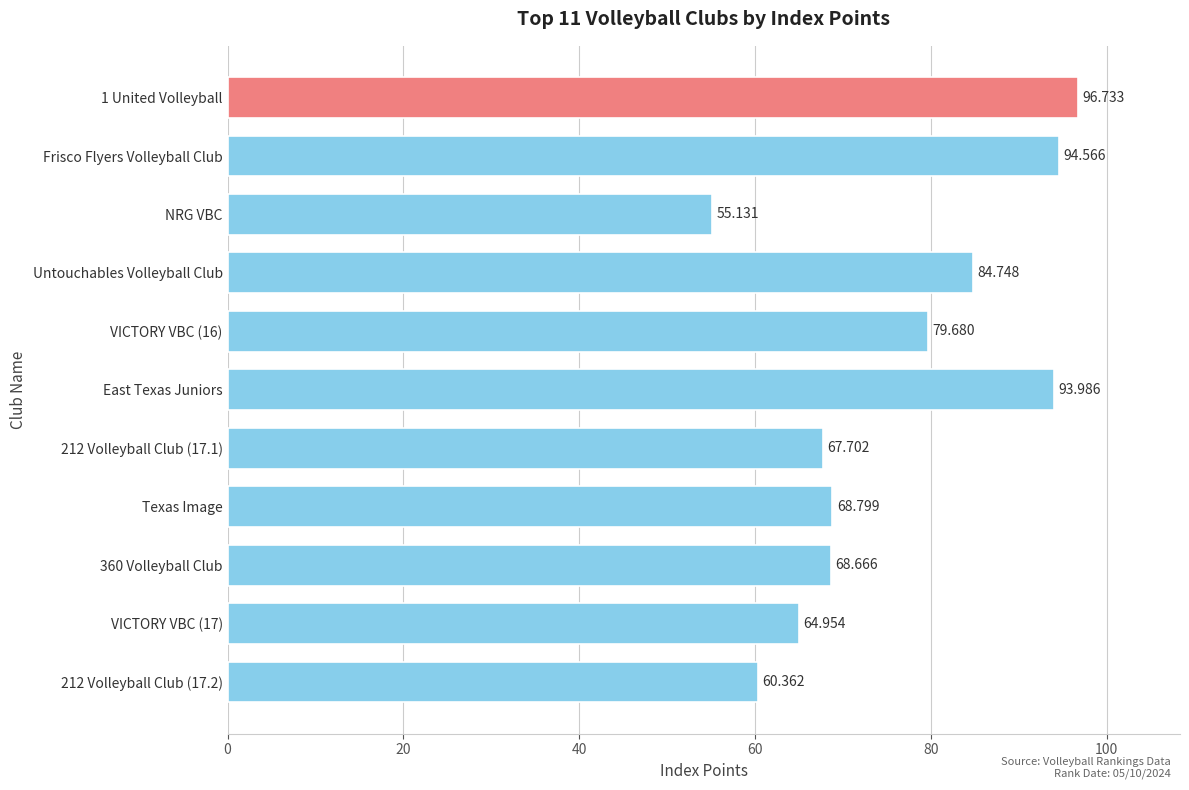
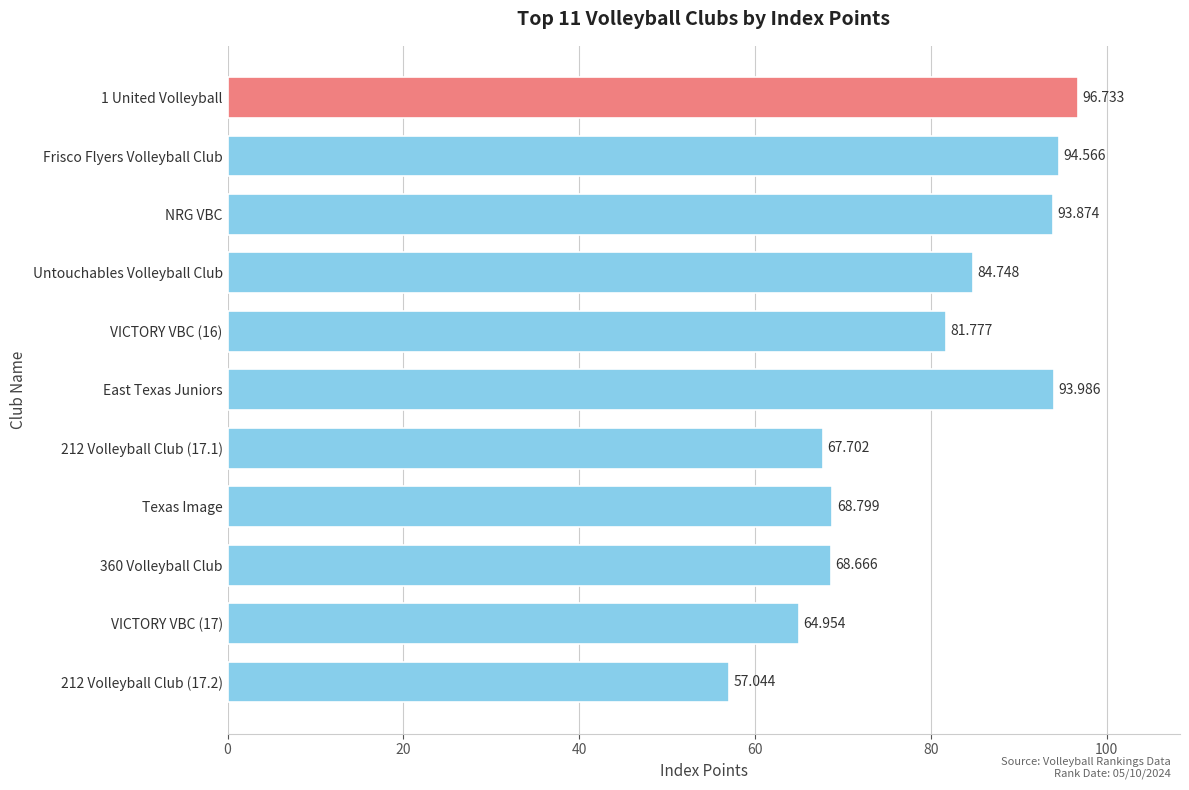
  {
    "1 United Volleyball": 96.733,
    "Frisco Flyers Volleyball Club": 94.566,
-   "NRG VBC": 55.131,
+   "NRG VBC": 93.874,
    "Untouchables Volleyball Club": 84.748,
-   "VICTORY VBC (16)": 79.680,
+   "VICTORY VBC (16)": 81.777,
    "East Texas Juniors": 93.986,
    "212 Volleyball Club (17.1)": 67.702,
    "Texas Image": 68.799,
    "360 Volleyball Club": 68.666,
    "VICTORY VBC (17)": 64.954,
-   "212 Volleyball Club (17.2)": 60.362
+   "212 Volleyball Club (17.2)": 57.044
  }
